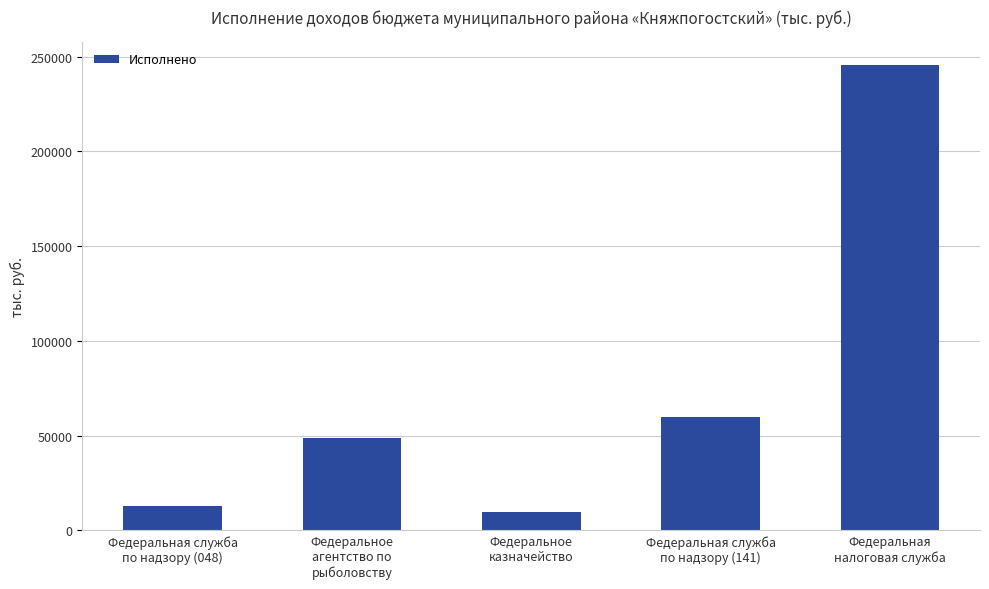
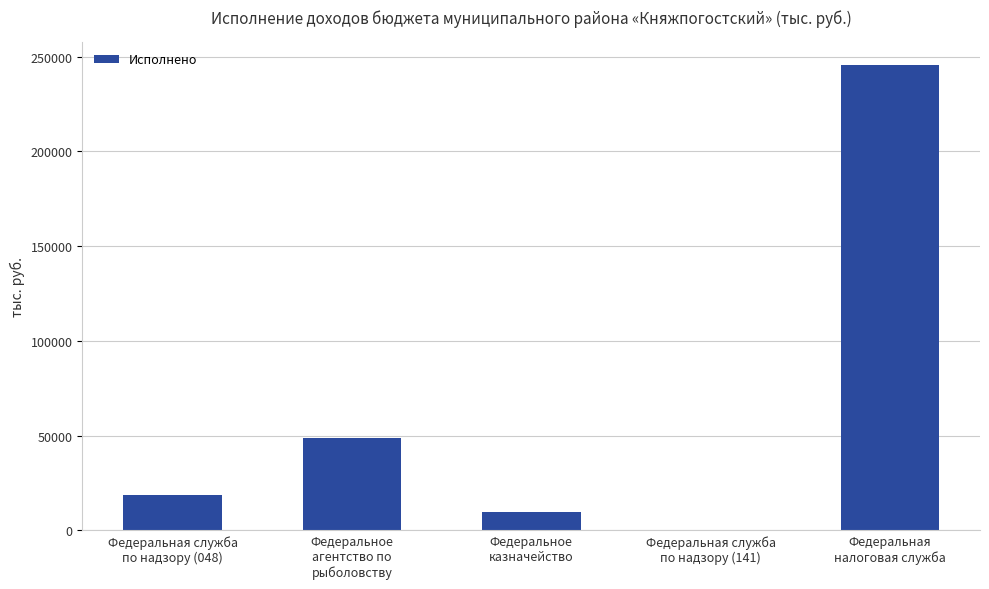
  {
-   "Федеральная служба по надзору (048)": 13000,
+   "Федеральная служба по надзору (048)": 18000,
    "Федеральное агентство по рыболовству": 49000,
    "Федеральное казначейство": 10000,
-   "Федеральная служба по надзору (141)": 60000,
+   "Федеральная служба по надзору (141)": 0,
    "Федеральная налоговая служба": 245000
  }
